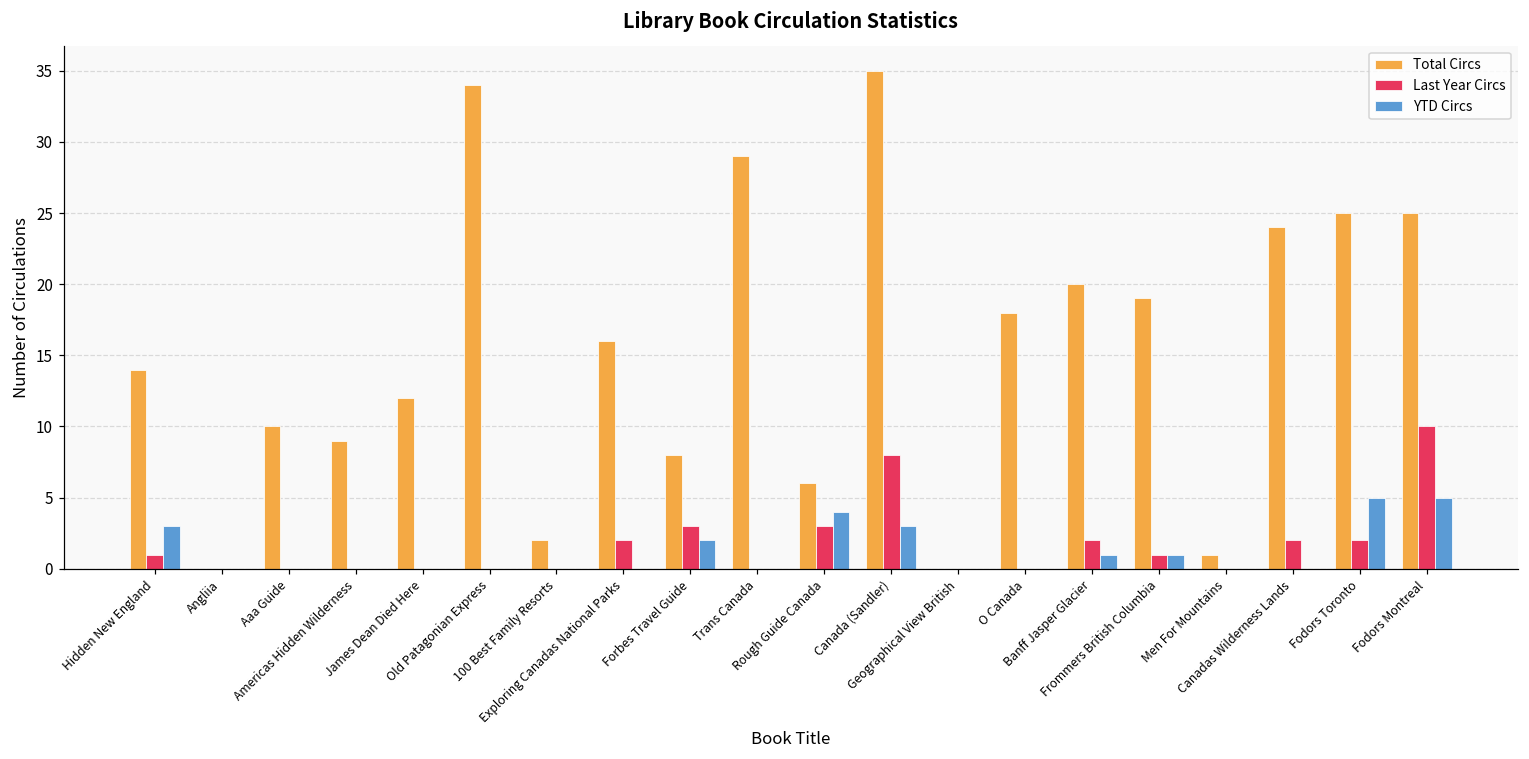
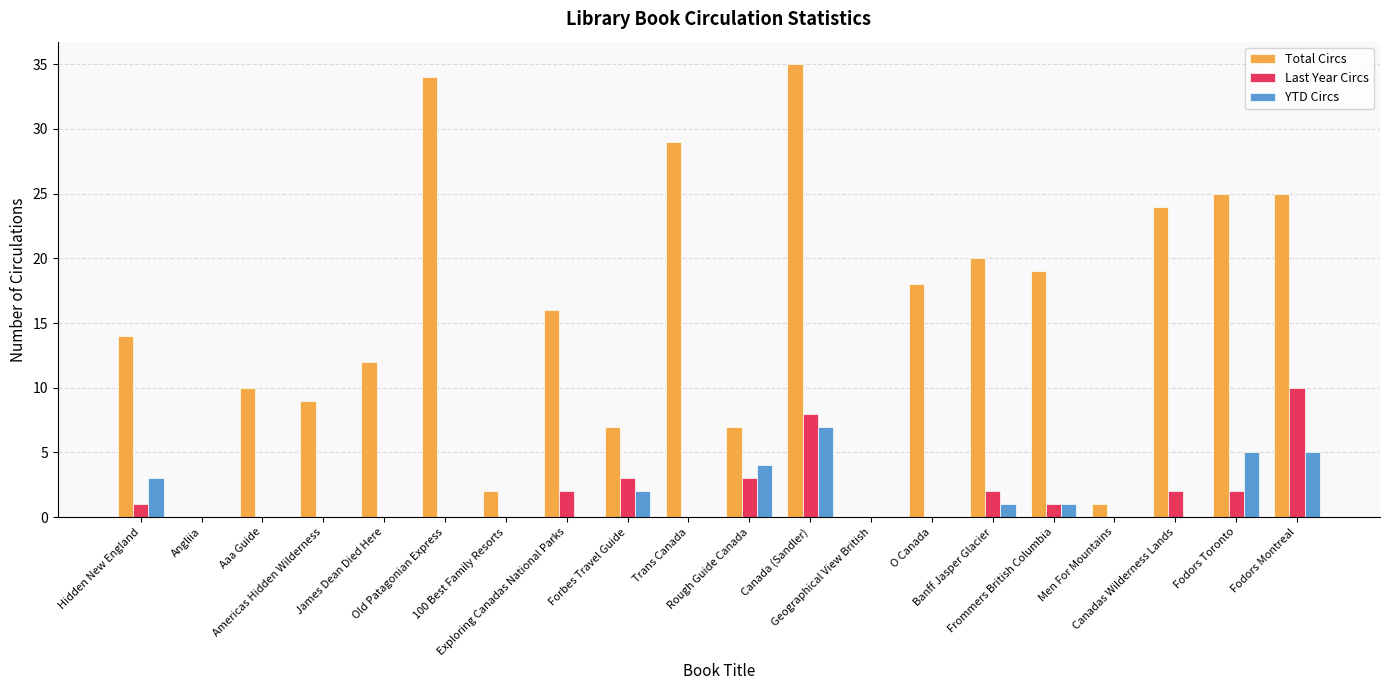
  {
    "Total Circs": {
      "Hidden New England": 14,
      "Angliia": 0,
      "Aaa Guide": 10,
      "Americas Hidden Wilderness": 9,
      "James Dean Died Here": 12,
      "Old Patagonian Express": 34,
      "100 Best Family Resorts": 2,
      "Exploring Canadas National Parks": 16,
-     "Forbes Travel Guide": 8,
+     "Forbes Travel Guide": 7,
      "Trans Canada": 29,
-     "Rough Guide Canada": 6,
+     "Rough Guide Canada": 7,
      "Canada (Sandler)": 35,
      "Geographical View British": 0,
      "O Canada": 18,
      "Banff Jasper Glacier": 20,
      "Frommers British Columbia": 19,
      "Men For Mountains": 1,
      "Canadas Wilderness Lands": 24,
      "Fodors Toronto": 25,
      "Fodors Montreal": 25
    },
    "Last Year Circs": {
      "Hidden New England": 1,
      "Angliia": 0,
      "Aaa Guide": 0,
      "Americas Hidden Wilderness": 0,
      "James Dean Died Here": 0,
      "Old Patagonian Express": 0,
      "100 Best Family Resorts": 0,
      "Exploring Canadas National Parks": 2,
      "Forbes Travel Guide": 3,
      "Trans Canada": 0,
      "Rough Guide Canada": 3,
      "Canada (Sandler)": 8,
      "Geographical View British": 0,
      "O Canada": 0,
      "Banff Jasper Glacier": 2,
      "Frommers British Columbia": 1,
      "Men For Mountains": 0,
      "Canadas Wilderness Lands": 2,
      "Fodors Toronto": 2,
      "Fodors Montreal": 10
    },
    "YTD Circs": {
      "Hidden New England": 3,
      "Angliia": 0,
      "Aaa Guide": 0,
      "Americas Hidden Wilderness": 0,
      "James Dean Died Here": 0,
      "Old Patagonian Express": 0,
      "100 Best Family Resorts": 0,
      "Exploring Canadas National Parks": 0,
      "Forbes Travel Guide": 2,
      "Trans Canada": 0,
      "Rough Guide Canada": 4,
-     "Canada (Sandler)": 3,
+     "Canada (Sandler)": 7,
      "Geographical View British": 0,
      "O Canada": 0,
      "Banff Jasper Glacier": 1,
      "Frommers British Columbia": 1,
      "Men For Mountains": 0,
      "Canadas Wilderness Lands": 0,
      "Fodors Toronto": 5,
      "Fodors Montreal": 5
    }
  }
